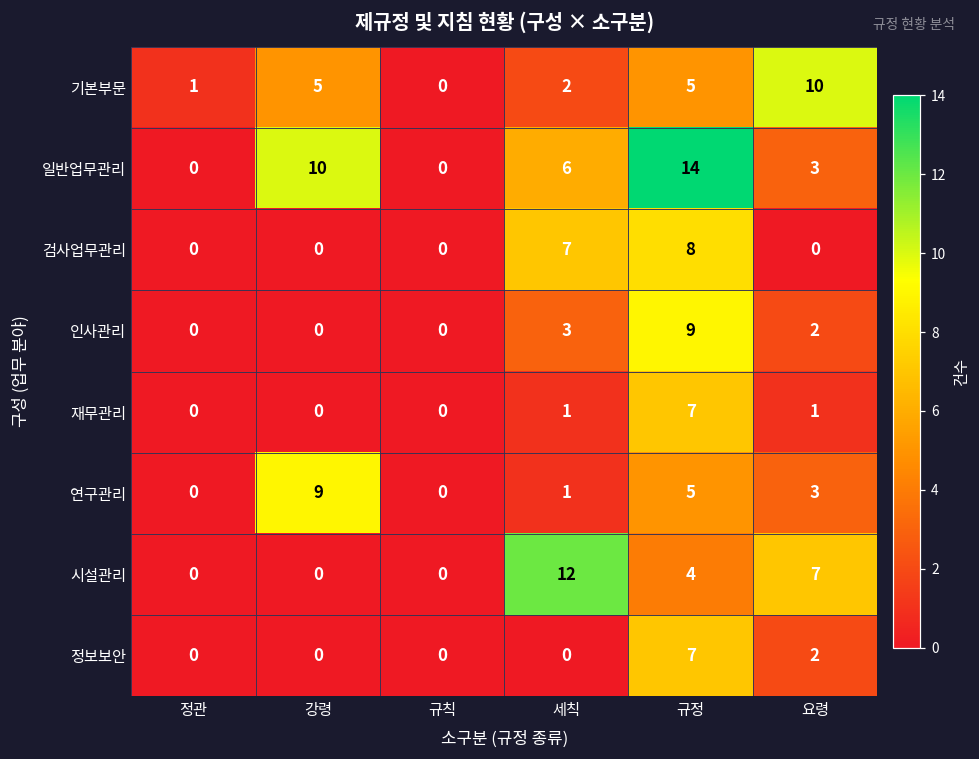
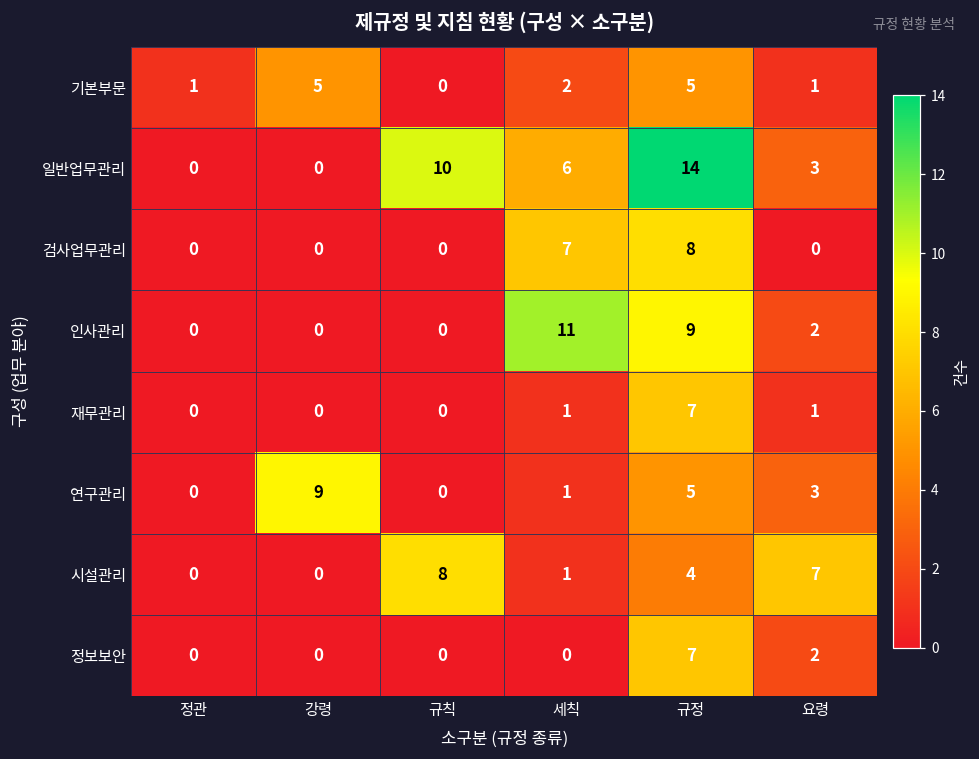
  {
    "기본부문": {
      "정관": 1,
      "강령": 5,
      "규칙": 0,
      "세칙": 2,
      "규정": 5,
-     "요령": 10
+     "요령": 1
    },
    "일반업무관리": {
      "정관": 0,
-     "강령": 10,
-     "규칙": 0,
+     "강령": 0,
+     "규칙": 10,
      "세칙": 6,
      "규정": 14,
      "요령": 3
    },
    "검사업무관리": {
      "정관": 0,
      "강령": 0,
      "규칙": 0,
      "세칙": 7,
      "규정": 8,
      "요령": 0
    },
    "인사관리": {
      "정관": 0,
      "강령": 0,
      "규칙": 0,
-     "세칙": 3,
+     "세칙": 11,
      "규정": 9,
      "요령": 2
    },
    "재무관리": {
      "정관": 0,
      "강령": 0,
      "규칙": 0,
      "세칙": 1,
      "규정": 7,
      "요령": 1
    },
    "연구관리": {
      "정관": 0,
      "강령": 9,
      "규칙": 0,
      "세칙": 1,
      "규정": 5,
      "요령": 3
    },
    "시설관리": {
      "정관": 0,
      "강령": 0,
-     "규칙": 0,
-     "세칙": 12,
+     "규칙": 8,
+     "세칙": 1,
      "규정": 4,
      "요령": 7
    },
    "정보보안": {
      "정관": 0,
      "강령": 0,
      "규칙": 0,
      "세칙": 0,
      "규정": 7,
      "요령": 2
    }
  }
